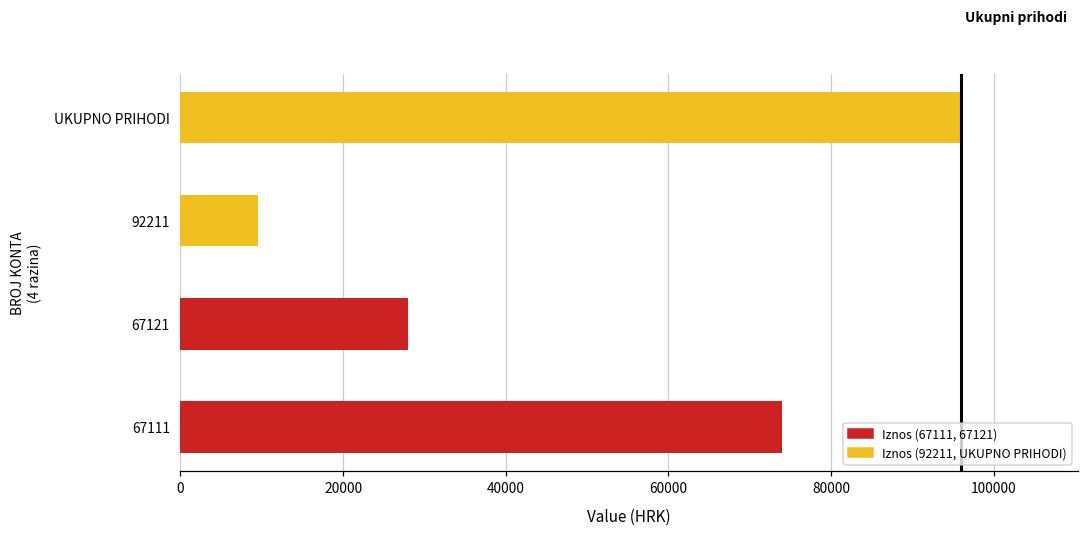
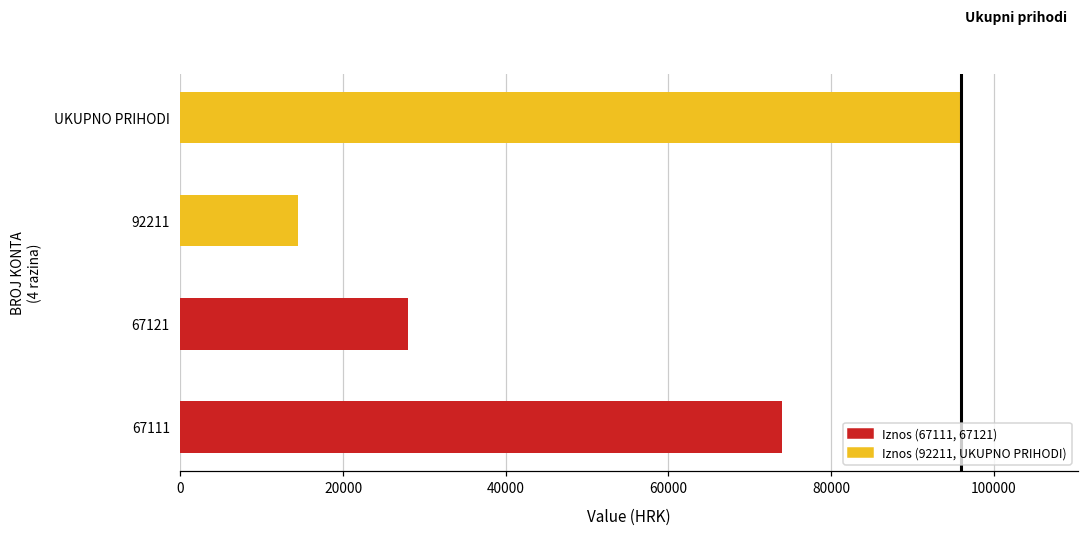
  {
    "UKUPNO PRIHODI": 96000,
-   "92211": 10000,
+   "92211": 14000,
    "67121": 28000,
    "67111": 74000
  }
